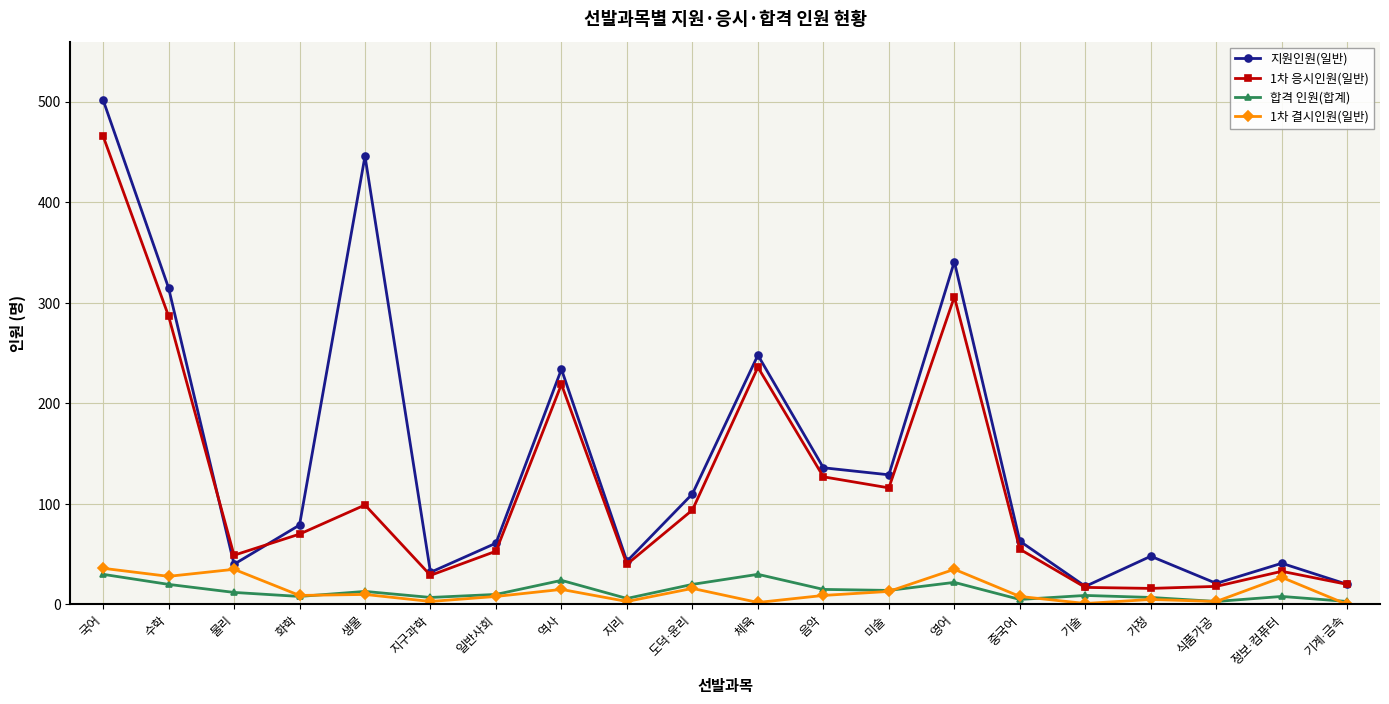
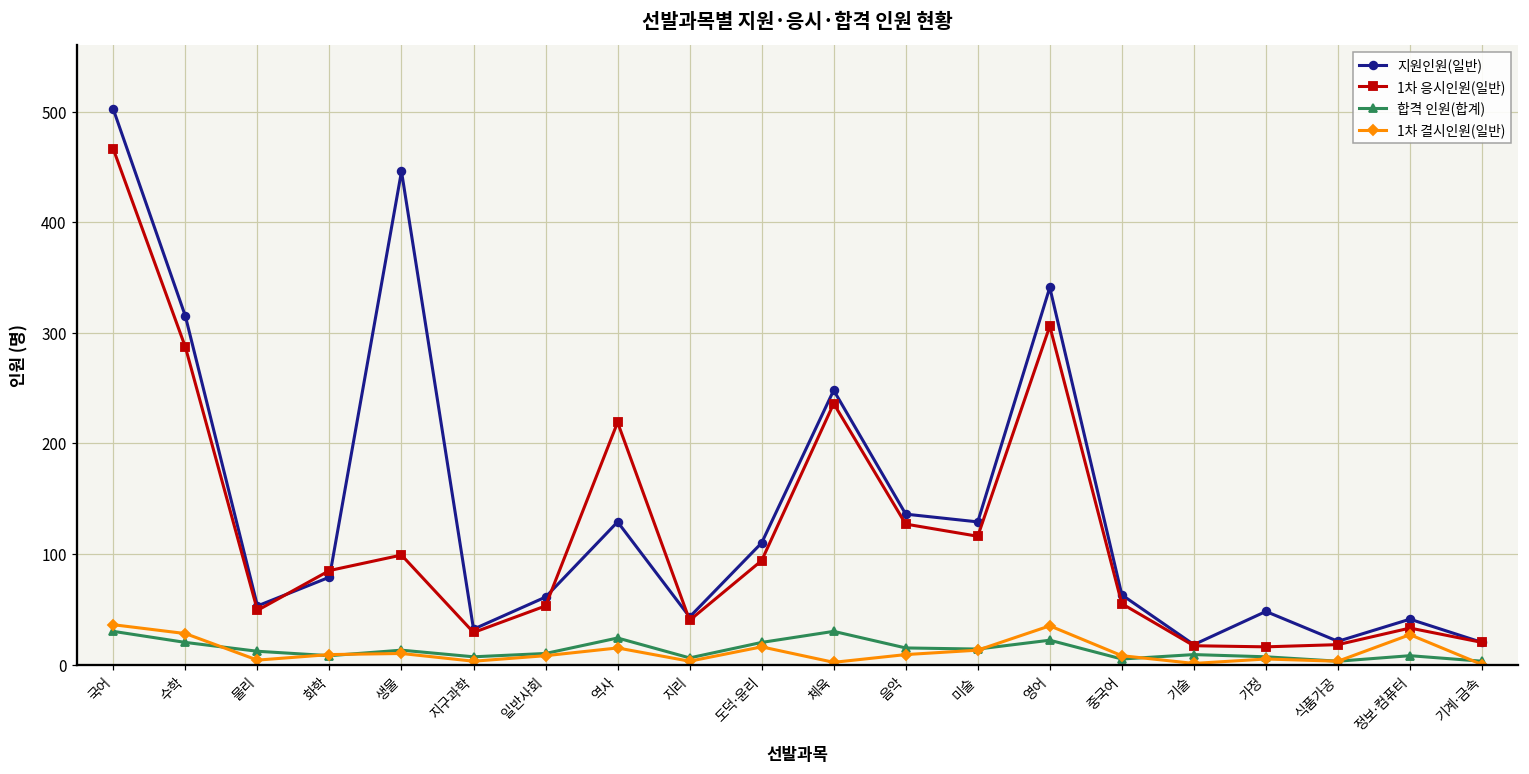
  {
    "지원인원(일반)": {
      "국어": 502,
      "수학": 315,
-     "물리": 40,
+     "물리": 53,
      "화학": 79,
      "생물": 446,
      "지구과학": 32,
      "일반사회": 61,
-     "역사": 234,
+     "역사": 129,
      "지리": 43,
      "도덕·윤리": 110,
      "체육": 248,
      "음악": 136,
      "미술": 129,
      "영어": 341,
      "중국어": 63,
      "가정": 48,
      "식품가공": 21,
      "정보·컴퓨터": 41
    },
    "1차 응시인원(일반)": {
      "국어": 466,
      "수학": 287,
      "물리": 49,
-     "화학": 70,
+     "화학": 85,
      "생물": 99,
      "지구과학": 29,
      "일반사회": 53,
      "역사": 219,
      "지리": 40,
      "도덕·윤리": 94,
      "체육": 236,
      "음악": 127,
      "미술": 116,
      "영어": 306,
      "중국어": 55,
      "가정": 16,
      "식품가공": 18,
      "정보·컴퓨터": 33
    },
    "합격 인원(합계)": {
      "국어": 30,
      "수학": 20,
      "물리": 12,
      "생물": 13,
      "지구과학": 7,
      "역사": 24,
      "지리": 6,
      "도덕·윤리": 20,
      "체육": 30,
      "음악": 15,
      "영어": 22,
      "중국어": 5,
      "기술": 9,
      "정보·컴퓨터": 8,
      "기계·금속": 3
    },
    "1차 결시인원(일반)": {
      "국어": 36,
      "수학": 28,
-     "물리": 35,
+     "물리": 4,
      "생물": 10,
      "지구과학": 3,
      "역사": 15,
      "지리": 3,
      "도덕·윤리": 16,
      "체육": 2,
      "음악": 9,
      "영어": 35,
      "중국어": 8,
      "기술": 1,
      "정보·컴퓨터": 27,
      "기계·금속": 0
    }
  }
